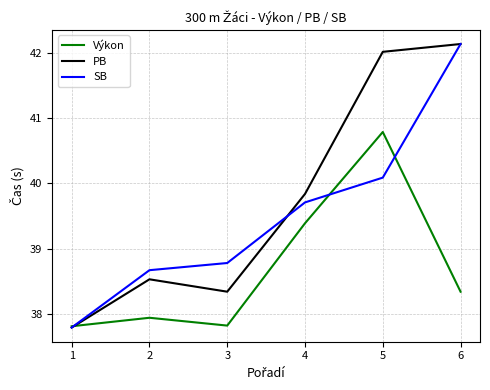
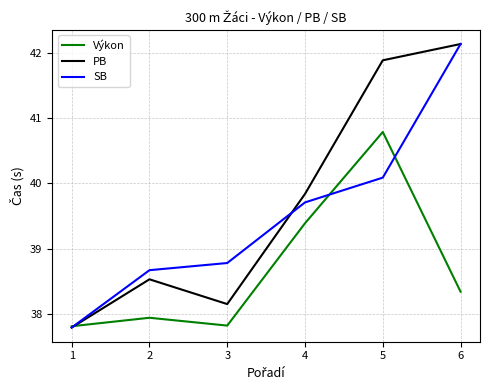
  {
    "Výkon": {
      "2": 37.9,
      "3": 37.8,
      "4": 39.4,
      "5": 40.8,
      "6": 38.3
    },
    "PB": {
      "2": 38.5,
-     "3": 38.3,
+     "3": 38.2,
      "4": 39.8,
-     "5": 42.0
+     "5": 41.9
    },
    "SB": {
      "2": 38.7,
      "3": 38.8,
      "4": 39.7,
      "5": 40.1
    }
  }
